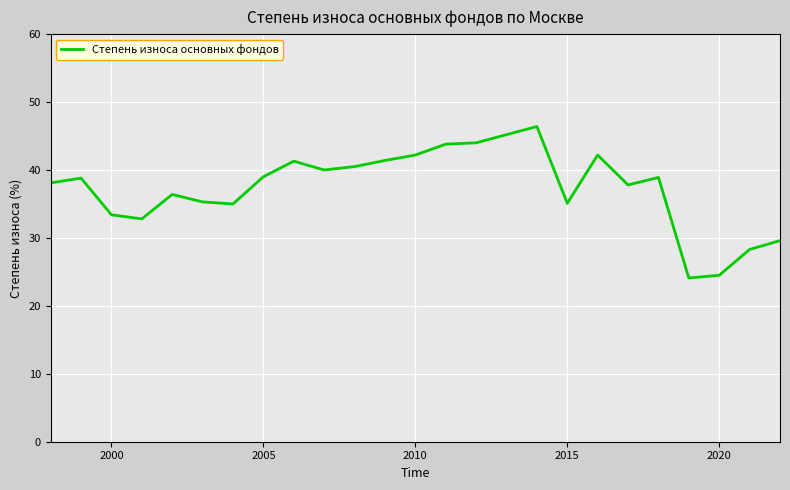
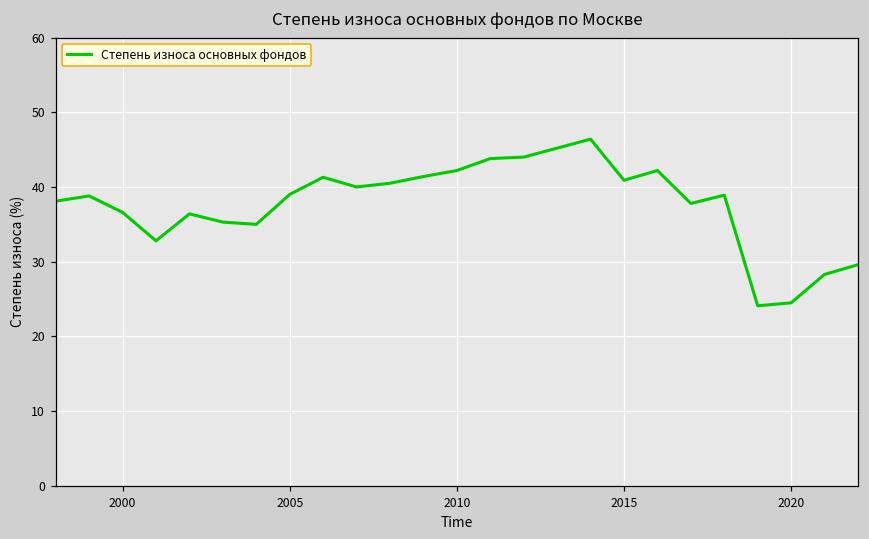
  {
-   "2000": 33,
+   "2000": 37,
    "2005": 39,
    "2010": 42,
-   "2015": 35,
+   "2015": 41,
    "2020": 25
  }
